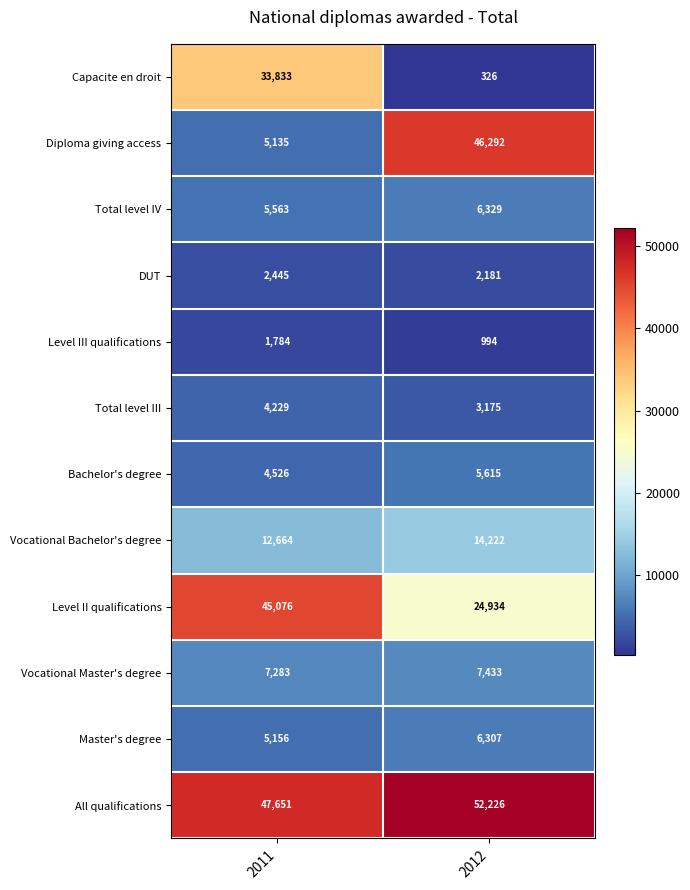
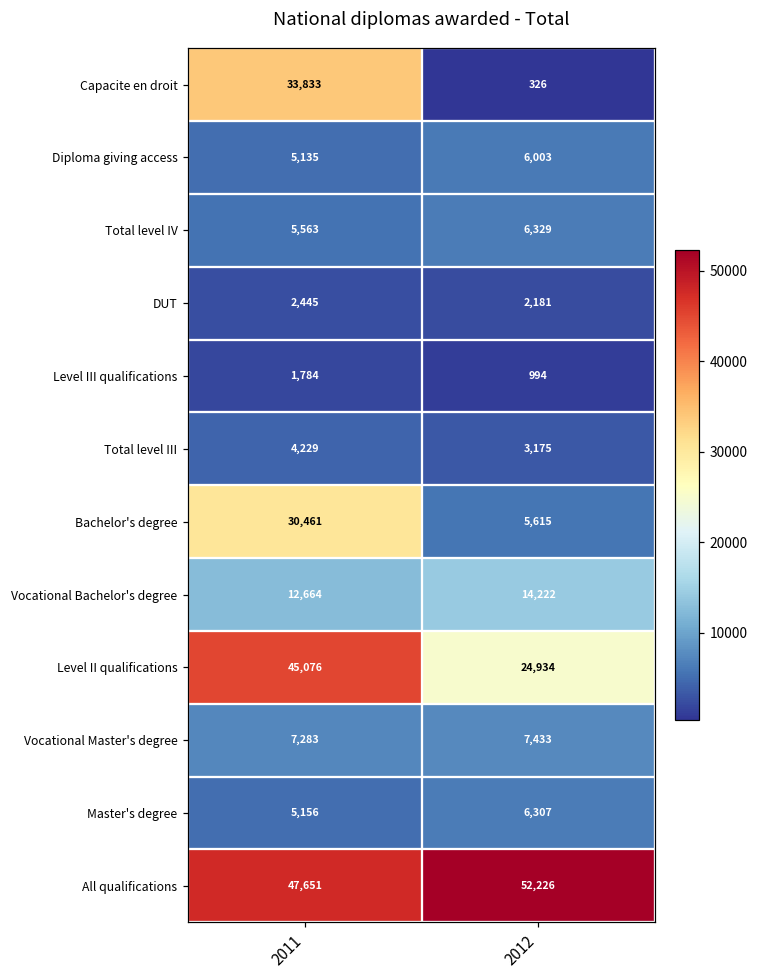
  {
    "Capacite en droit": {
      "2011": "33,833",
      "2012": "326"
    },
    "Diploma giving access": {
      "2011": "5,135",
-     "2012": "46,292"
+     "2012": "6,003"
    },
    "Total level IV": {
      "2011": "5,563",
      "2012": "6,329"
    },
    "DUT": {
      "2011": "2,445",
      "2012": "2,181"
    },
    "Level III qualifications": {
      "2011": "1,784",
      "2012": "994"
    },
    "Total level III": {
      "2011": "4,229",
      "2012": "3,175"
    },
    "Bachelor's degree": {
-     "2011": "4,526",
+     "2011": "30,461",
      "2012": "5,615"
    },
    "Vocational Bachelor's degree": {
      "2011": "12,664",
      "2012": "14,222"
    },
    "Level II qualifications": {
      "2011": "45,076",
      "2012": "24,934"
    },
    "Vocational Master's degree": {
      "2011": "7,283",
      "2012": "7,433"
    },
    "Master's degree": {
      "2011": "5,156",
      "2012": "6,307"
    },
    "All qualifications": {
      "2011": "47,651",
      "2012": "52,226"
    }
  }
